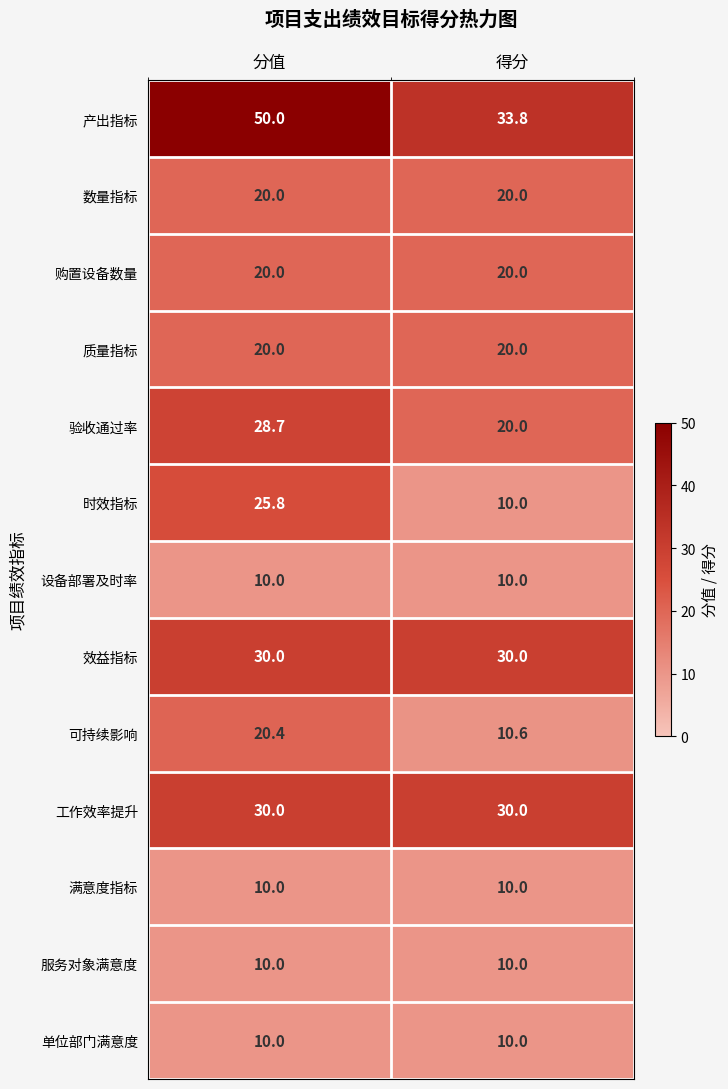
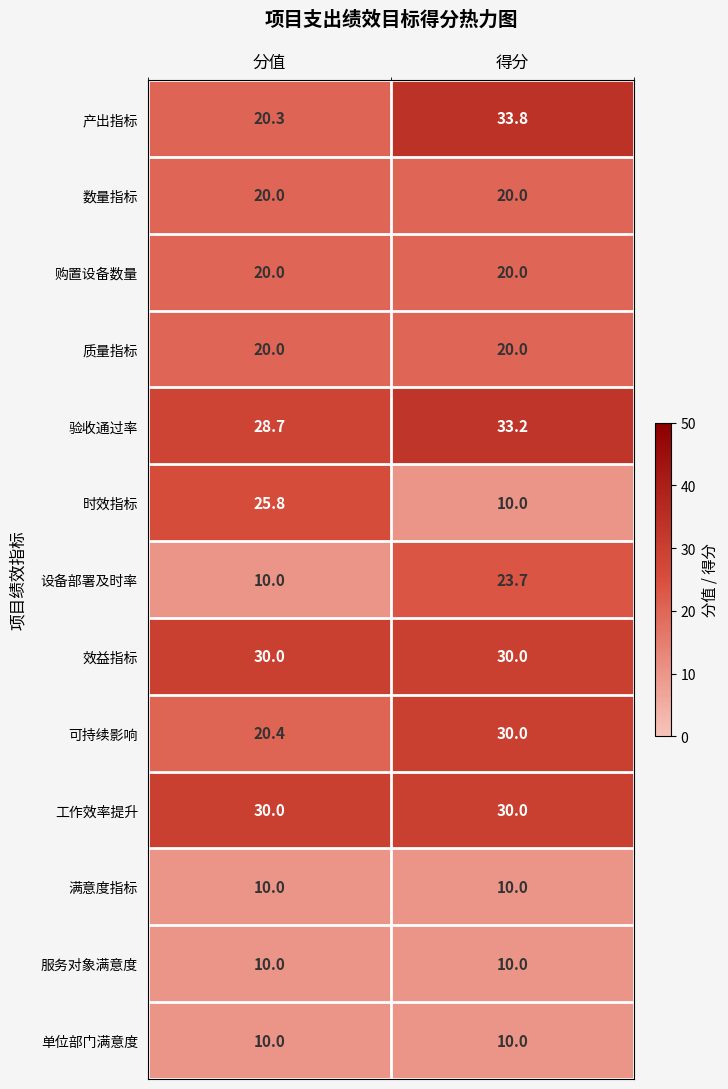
  {
    "产出指标": {
-     "分值": 50.0,
+     "分值": 20.3,
      "得分": 33.8
    },
    "数量指标": {
      "分值": 20.0,
      "得分": 20.0
    },
    "购置设备数量": {
      "分值": 20.0,
      "得分": 20.0
    },
    "质量指标": {
      "分值": 20.0,
      "得分": 20.0
    },
    "验收通过率": {
      "分值": 28.7,
-     "得分": 20.0
+     "得分": 33.2
    },
    "时效指标": {
      "分值": 25.8,
      "得分": 10.0
    },
    "设备部署及时率": {
      "分值": 10.0,
-     "得分": 10.0
+     "得分": 23.7
    },
    "效益指标": {
      "分值": 30.0,
      "得分": 30.0
    },
    "可持续影响": {
      "分值": 20.4,
-     "得分": 10.6
+     "得分": 30.0
    },
    "工作效率提升": {
      "分值": 30.0,
      "得分": 30.0
    },
    "满意度指标": {
      "分值": 10.0,
      "得分": 10.0
    },
    "服务对象满意度": {
      "分值": 10.0,
      "得分": 10.0
    },
    "单位部门满意度": {
      "分值": 10.0,
      "得分": 10.0
    }
  }
